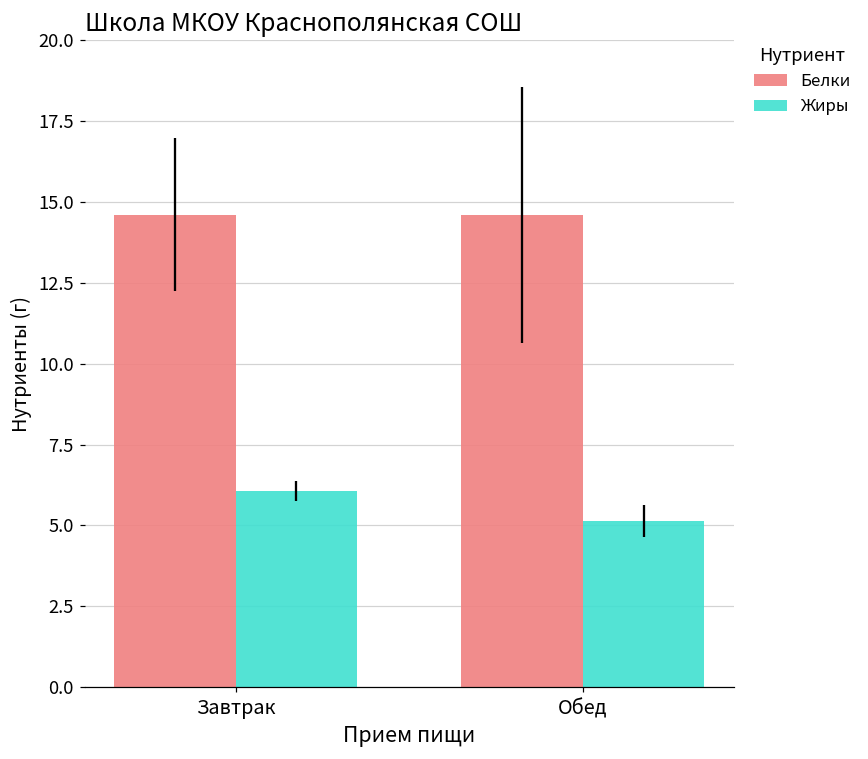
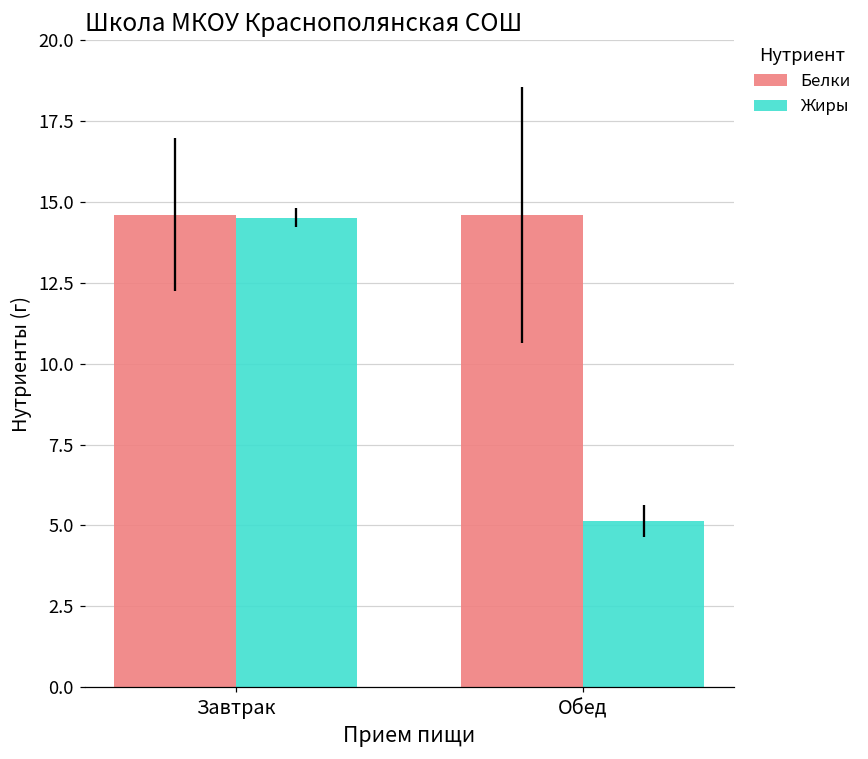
  {
    "Белки": {
      "Завтрак": 14.6,
      "Обед": 14.6
    },
    "Жиры": {
-     "Завтрак": 6.1,
+     "Завтрак": 14.5,
      "Обед": 5.1
    }
  }
